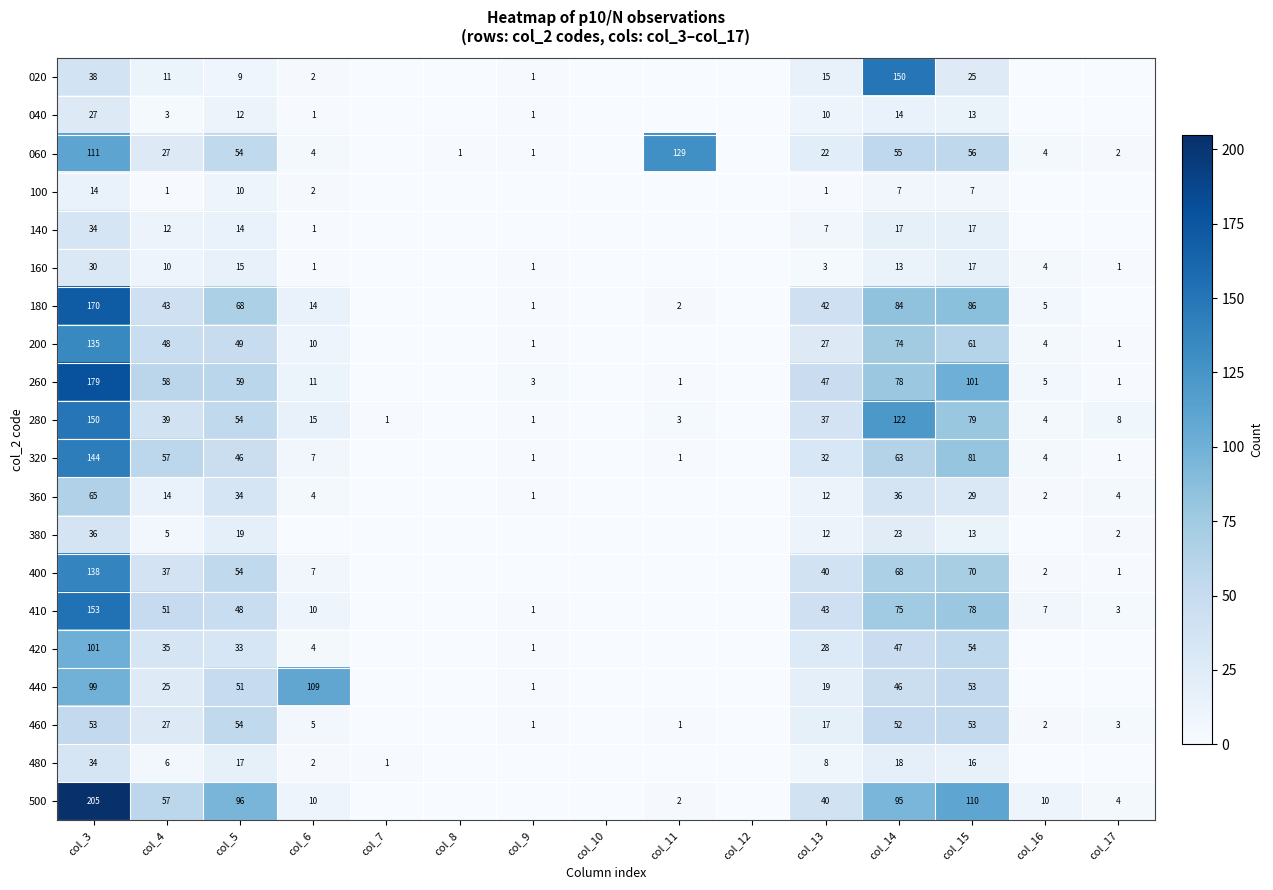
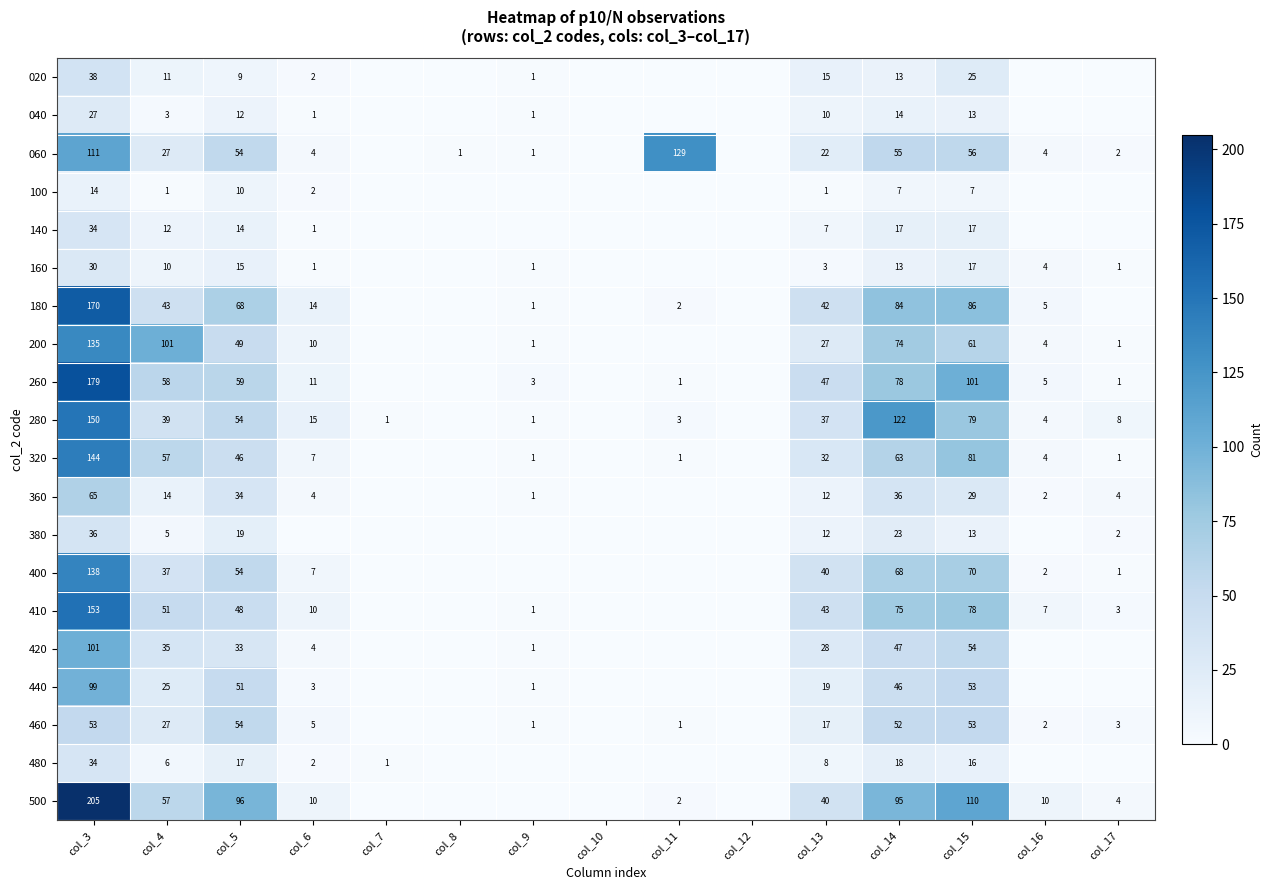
  {
    "020": {
      "col_3": 38,
      "col_4": 11,
      "col_5": 9,
      "col_6": 2,
      "col_9": 1,
      "col_13": 15,
-     "col_14": 150,
+     "col_14": 13,
      "col_15": 25
    },
    "040": {
      "col_3": 27,
      "col_4": 3,
      "col_5": 12,
      "col_6": 1,
      "col_9": 1,
      "col_13": 10,
      "col_14": 14,
      "col_15": 13
    },
    "060": {
      "col_3": 111,
      "col_4": 27,
      "col_5": 54,
      "col_6": 4,
      "col_8": 1,
      "col_9": 1,
      "col_11": 129,
      "col_13": 22,
      "col_14": 55,
      "col_15": 56,
      "col_16": 4,
      "col_17": 2
    },
    "100": {
      "col_3": 14,
      "col_4": 1,
      "col_5": 10,
      "col_6": 2,
      "col_13": 1,
      "col_14": 7,
      "col_15": 7
    },
    "140": {
      "col_3": 34,
      "col_4": 12,
      "col_5": 14,
      "col_6": 1,
      "col_13": 7,
      "col_14": 17,
      "col_15": 17
    },
    "160": {
      "col_3": 30,
      "col_4": 10,
      "col_5": 15,
      "col_6": 1,
      "col_9": 1,
      "col_13": 3,
      "col_14": 13,
      "col_15": 17,
      "col_16": 4,
      "col_17": 1
    },
    "180": {
      "col_3": 170,
      "col_4": 43,
      "col_5": 68,
      "col_6": 14,
      "col_9": 1,
      "col_11": 2,
      "col_13": 42,
      "col_14": 84,
      "col_15": 86,
      "col_16": 5
    },
    "200": {
      "col_3": 135,
-     "col_4": 48,
+     "col_4": 101,
      "col_5": 49,
      "col_6": 10,
      "col_9": 1,
      "col_13": 27,
      "col_14": 74,
      "col_15": 61,
      "col_16": 4,
      "col_17": 1
    },
    "260": {
      "col_3": 179,
      "col_4": 58,
      "col_5": 59,
      "col_6": 11,
      "col_9": 3,
      "col_11": 1,
      "col_13": 47,
      "col_14": 78,
      "col_15": 101,
      "col_16": 5,
      "col_17": 1
    },
    "280": {
      "col_3": 150,
      "col_4": 39,
      "col_5": 54,
      "col_6": 15,
      "col_7": 1,
      "col_9": 1,
      "col_11": 3,
      "col_13": 37,
      "col_14": 122,
      "col_15": 79,
      "col_16": 4,
      "col_17": 8
    },
    "320": {
      "col_3": 144,
      "col_4": 57,
      "col_5": 46,
      "col_6": 7,
      "col_9": 1,
      "col_11": 1,
      "col_13": 32,
      "col_14": 63,
      "col_15": 81,
      "col_16": 4,
      "col_17": 1
    },
    "360": {
      "col_3": 65,
      "col_4": 14,
      "col_5": 34,
      "col_6": 4,
      "col_9": 1,
      "col_13": 12,
      "col_14": 36,
      "col_15": 29,
      "col_16": 2,
      "col_17": 4
    },
    "380": {
      "col_3": 36,
      "col_4": 5,
      "col_5": 19,
      "col_13": 12,
      "col_14": 23,
      "col_15": 13,
      "col_17": 2
    },
    "400": {
      "col_3": 138,
      "col_4": 37,
      "col_5": 54,
      "col_6": 7,
      "col_13": 40,
      "col_14": 68,
      "col_15": 70,
      "col_16": 2,
      "col_17": 1
    },
    "410": {
      "col_3": 153,
      "col_4": 51,
      "col_5": 48,
      "col_6": 10,
      "col_9": 1,
      "col_13": 43,
      "col_14": 75,
      "col_15": 78,
      "col_16": 7,
      "col_17": 3
    },
    "420": {
      "col_3": 101,
      "col_4": 35,
      "col_5": 33,
      "col_6": 4,
      "col_9": 1,
      "col_13": 28,
      "col_14": 47,
      "col_15": 54
    },
    "440": {
      "col_3": 99,
      "col_4": 25,
      "col_5": 51,
-     "col_6": 109,
+     "col_6": 3,
      "col_9": 1,
      "col_13": 19,
      "col_14": 46,
      "col_15": 53
    },
    "460": {
      "col_3": 53,
      "col_4": 27,
      "col_5": 54,
      "col_6": 5,
      "col_9": 1,
      "col_11": 1,
      "col_13": 17,
      "col_14": 52,
      "col_15": 53,
      "col_16": 2,
      "col_17": 3
    },
    "480": {
      "col_3": 34,
      "col_4": 6,
      "col_5": 17,
      "col_6": 2,
      "col_7": 1,
      "col_13": 8,
      "col_14": 18,
      "col_15": 16
    },
    "500": {
      "col_3": 205,
      "col_4": 57,
      "col_5": 96,
      "col_6": 10,
      "col_11": 2,
      "col_13": 40,
      "col_14": 95,
      "col_15": 110,
      "col_16": 10,
      "col_17": 4
    }
  }
